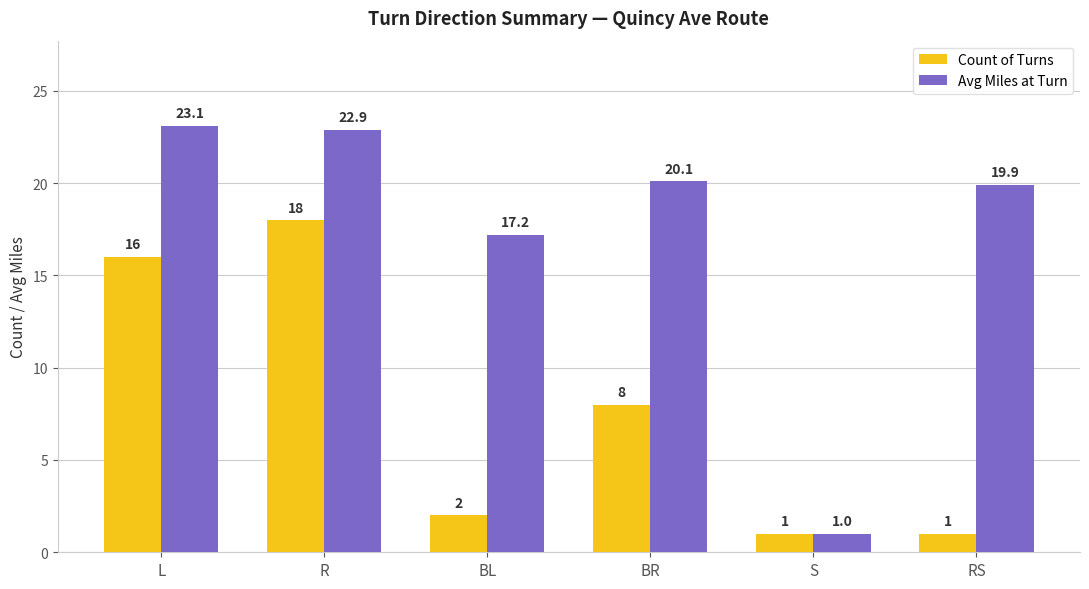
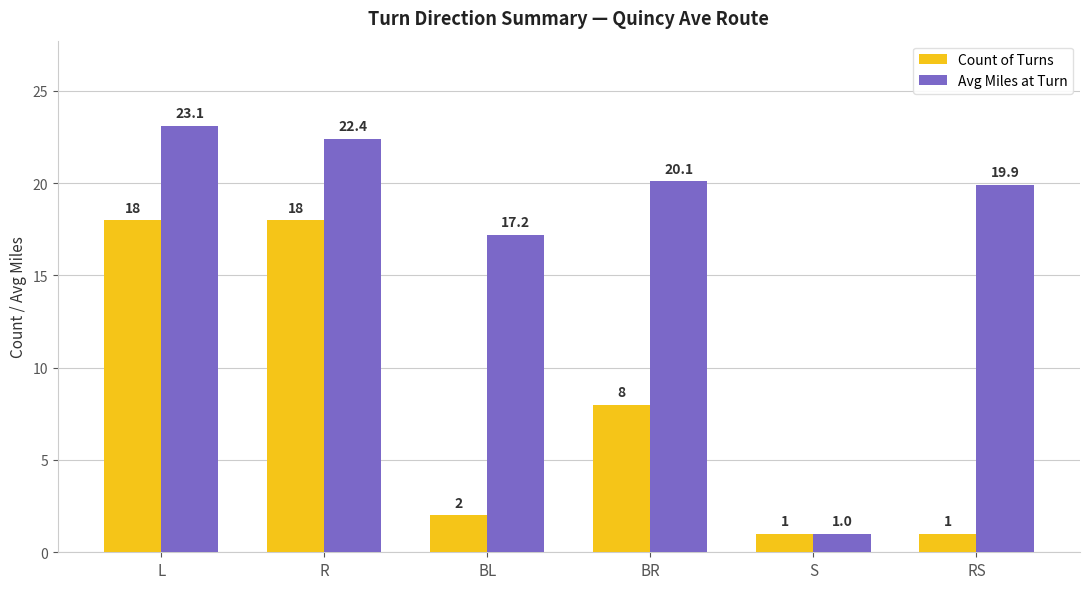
  {
    "Count of Turns": {
-     "L": 16,
+     "L": 18,
      "R": 18,
      "BL": 2,
      "BR": 8,
      "S": 1,
      "RS": 1
    },
    "Avg Miles at Turn": {
      "L": 23.1,
-     "R": 22.9,
+     "R": 22.4,
      "BL": 17.2,
      "BR": 20.1,
      "S": 1.0,
      "RS": 19.9
    }
  }
